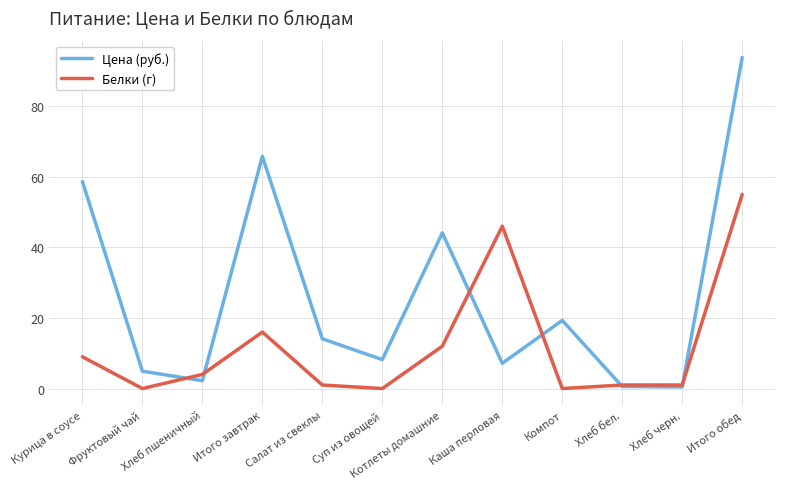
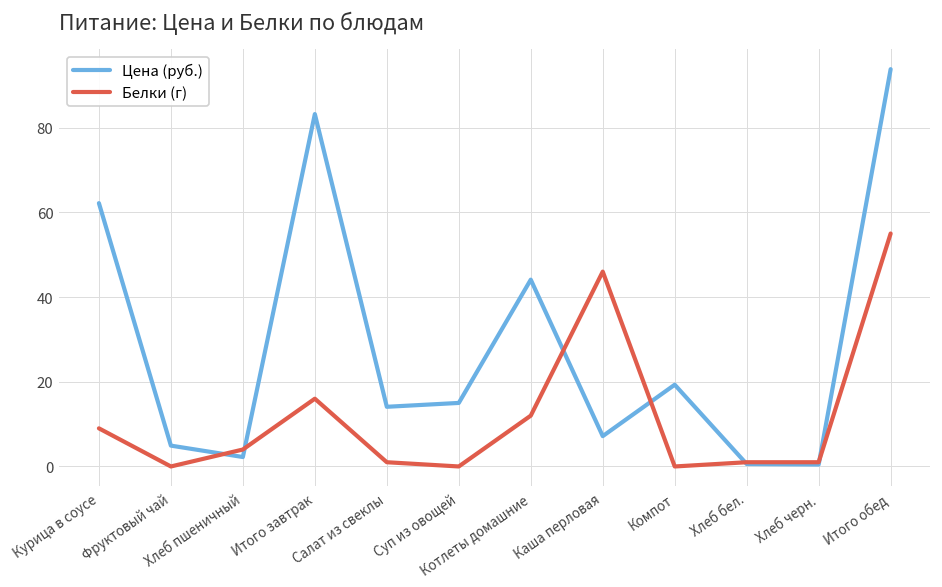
  {
    "Цена (руб.)": {
-     "Курица в соусе": 59,
+     "Курица в соусе": 62,
      "Фруктовый чай": 5,
      "Хлеб пшеничный": 2,
-     "Итого завтрак": 66,
+     "Итого завтрак": 83,
      "Салат из свеклы": 14,
-     "Суп из овощей": 8,
+     "Суп из овощей": 15,
      "Котлеты домашние": 44,
      "Каша перловая": 7,
      "Компот": 19,
      "Итого обед": 94
    },
    "Белки (г)": {
      "Курица в соусе": 9,
      "Фруктовый чай": 0,
      "Хлеб пшеничный": 4,
      "Итого завтрак": 16,
      "Салат из свеклы": 1,
      "Суп из овощей": 0,
      "Котлеты домашние": 12,
      "Каша перловая": 46,
      "Компот": 0,
      "Итого обед": 55
    }
  }
